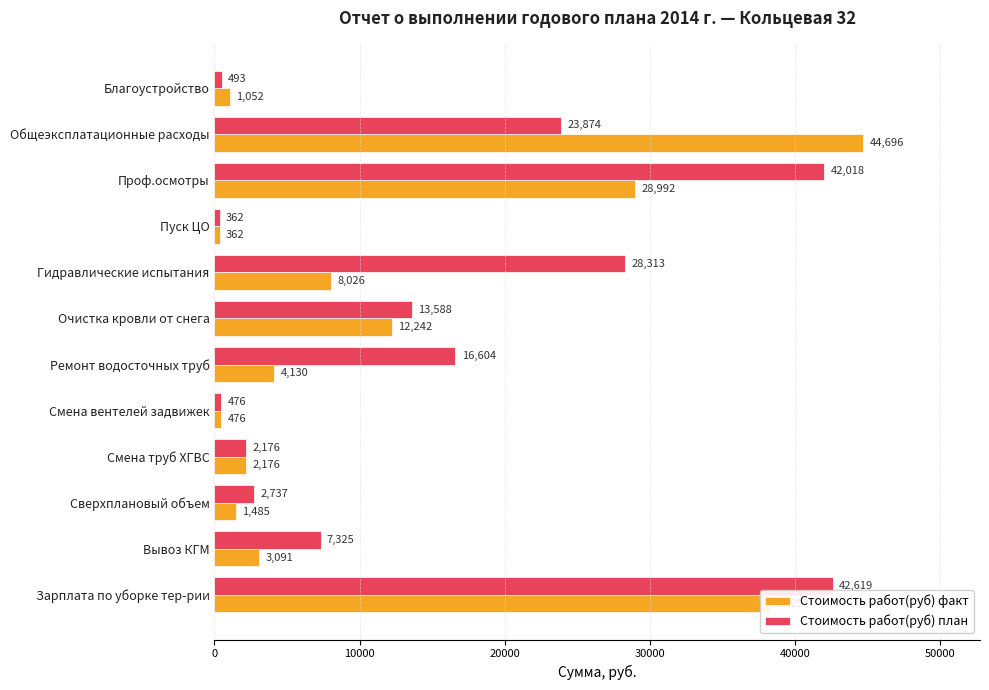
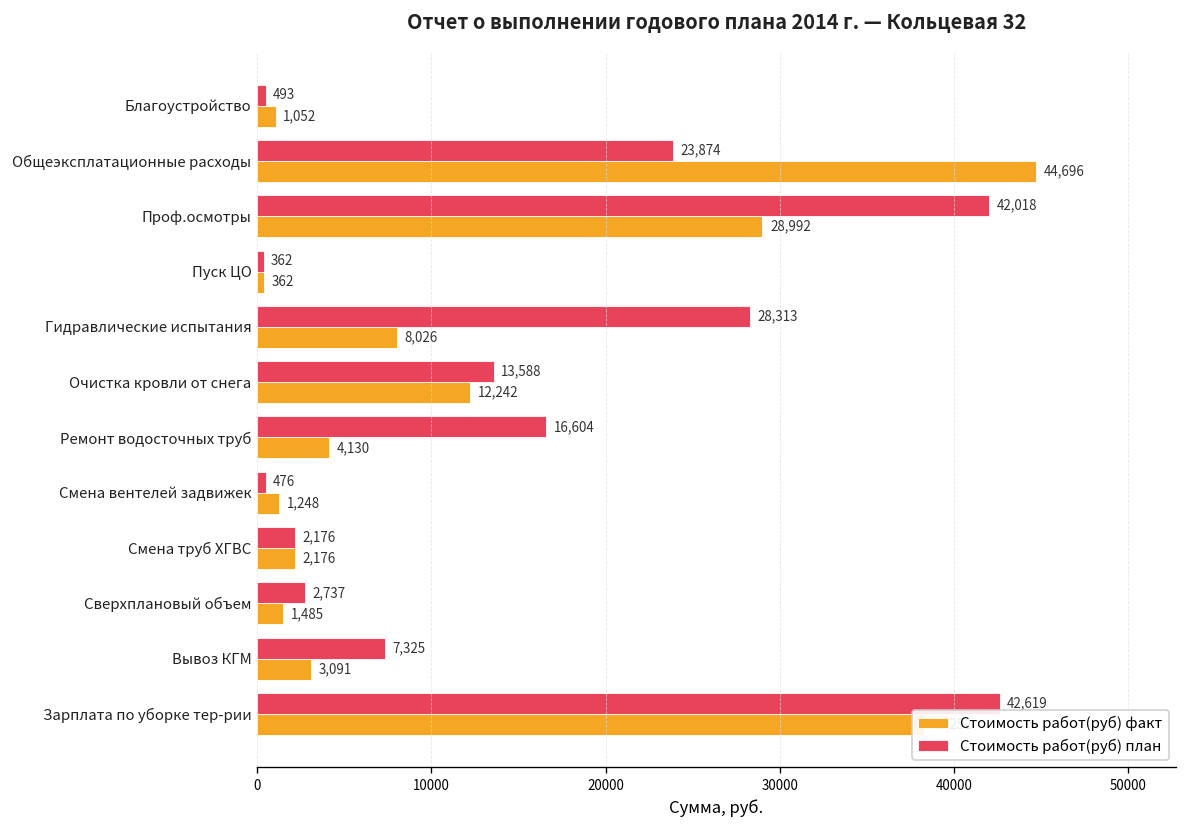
  {
    "Стоимость работ(руб) факт": {
      "Благоустройство": "1,052",
      "Общеэксплатационные расходы": "44,696",
      "Проф.осмотры": "28,992",
      "Пуск ЦО": "362",
      "Гидравлические испытания": "8,026",
      "Очистка кровли от снега": "12,242",
      "Ремонт водосточных труб": "4,130",
-     "Смена вентелей задвижек": "476",
+     "Смена вентелей задвижек": "1,248",
      "Смена труб ХГВС": "2,176",
      "Сверхплановый объем": "1,485",
      "Вывоз КГМ": "3,091"
    },
    "Стоимость работ(руб) план": {
      "Благоустройство": "493",
      "Общеэксплатационные расходы": "23,874",
      "Проф.осмотры": "42,018",
      "Пуск ЦО": "362",
      "Гидравлические испытания": "28,313",
      "Очистка кровли от снега": "13,588",
      "Ремонт водосточных труб": "16,604",
      "Смена вентелей задвижек": "476",
      "Смена труб ХГВС": "2,176",
      "Сверхплановый объем": "2,737",
      "Вывоз КГМ": "7,325"
    }
  }
